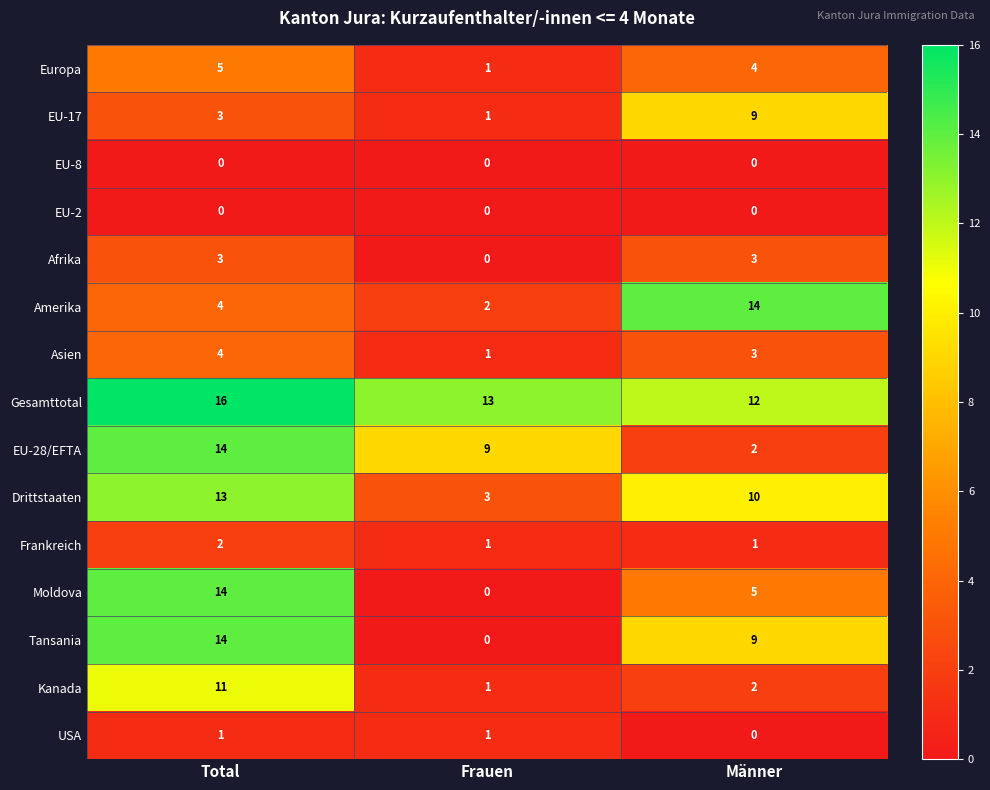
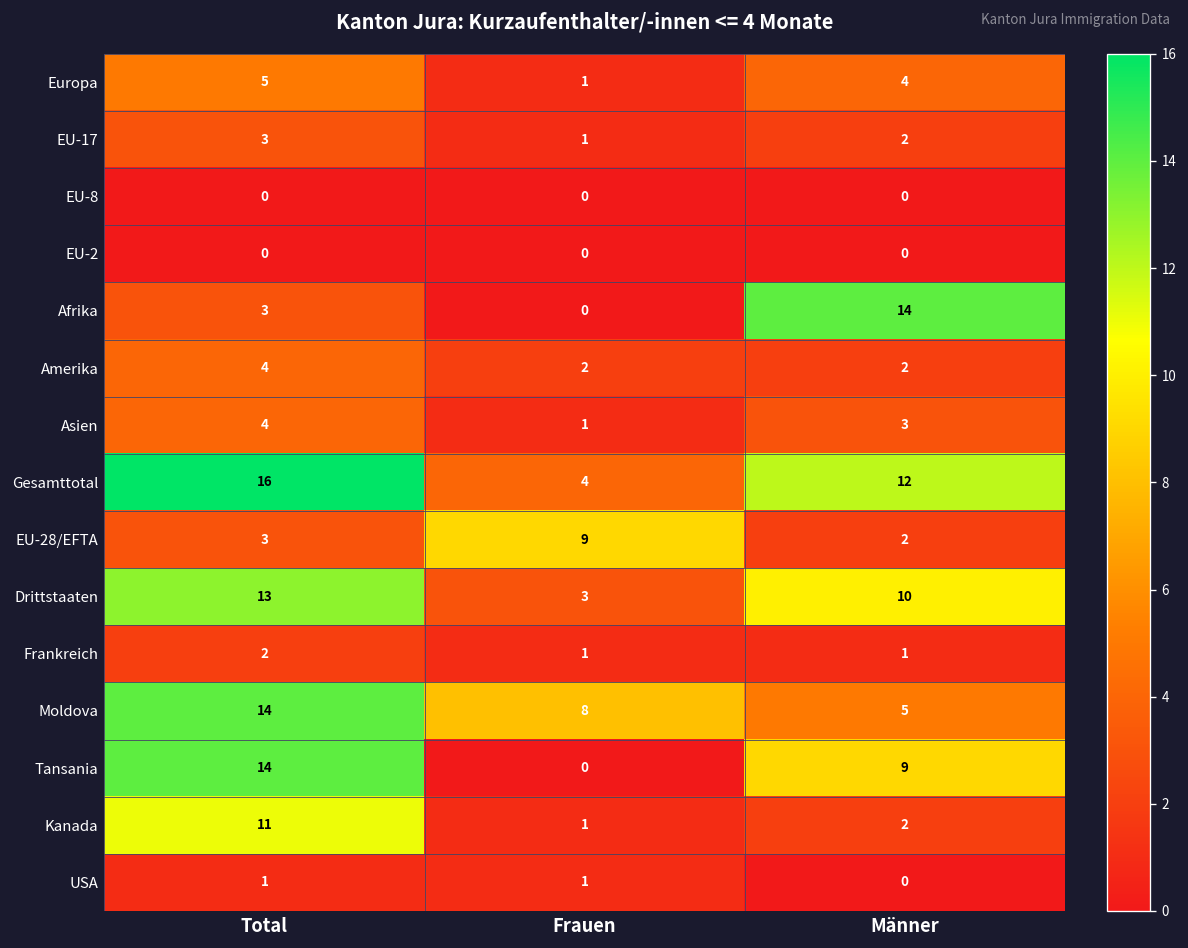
  {
    "Europa": {
      "Total": 5,
      "Frauen": 1,
      "Männer": 4
    },
    "EU-17": {
      "Total": 3,
      "Frauen": 1,
-     "Männer": 9
+     "Männer": 2
    },
    "EU-8": {
      "Total": 0,
      "Frauen": 0,
      "Männer": 0
    },
    "EU-2": {
      "Total": 0,
      "Frauen": 0,
      "Männer": 0
    },
    "Afrika": {
      "Total": 3,
      "Frauen": 0,
-     "Männer": 3
+     "Männer": 14
    },
    "Amerika": {
      "Total": 4,
      "Frauen": 2,
-     "Männer": 14
+     "Männer": 2
    },
    "Asien": {
      "Total": 4,
      "Frauen": 1,
      "Männer": 3
    },
    "Gesamttotal": {
      "Total": 16,
-     "Frauen": 13,
+     "Frauen": 4,
      "Männer": 12
    },
    "EU-28/EFTA": {
-     "Total": 14,
+     "Total": 3,
      "Frauen": 9,
      "Männer": 2
    },
    "Drittstaaten": {
      "Total": 13,
      "Frauen": 3,
      "Männer": 10
    },
    "Frankreich": {
      "Total": 2,
      "Frauen": 1,
      "Männer": 1
    },
    "Moldova": {
      "Total": 14,
-     "Frauen": 0,
+     "Frauen": 8,
      "Männer": 5
    },
    "Tansania": {
      "Total": 14,
      "Frauen": 0,
      "Männer": 9
    },
    "Kanada": {
      "Total": 11,
      "Frauen": 1,
      "Männer": 2
    },
    "USA": {
      "Total": 1,
      "Frauen": 1,
      "Männer": 0
    }
  }
